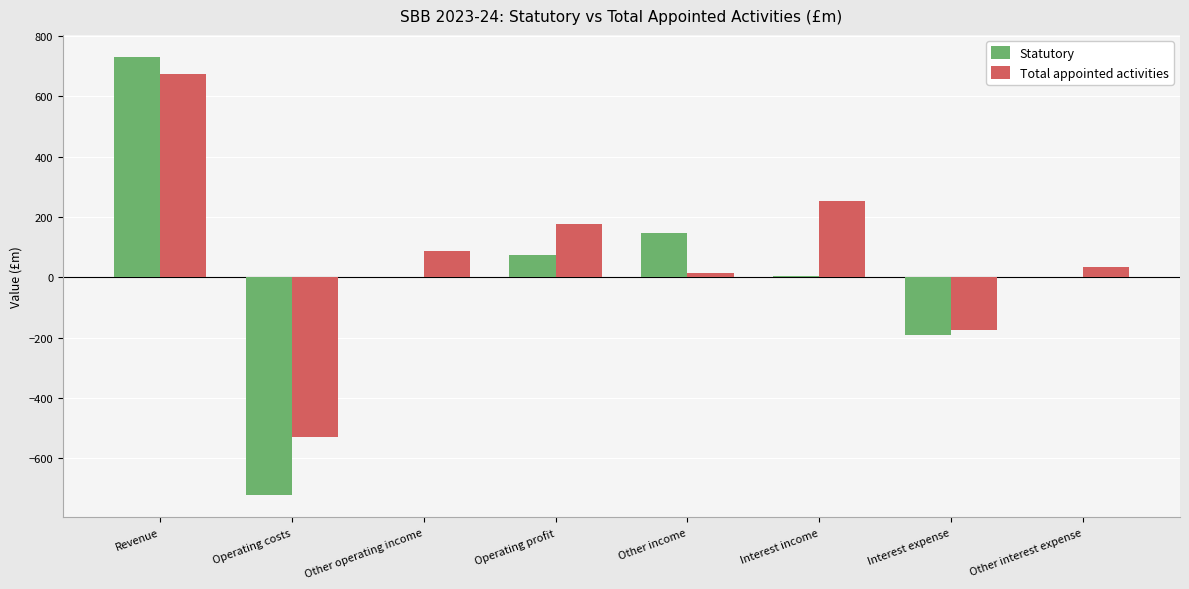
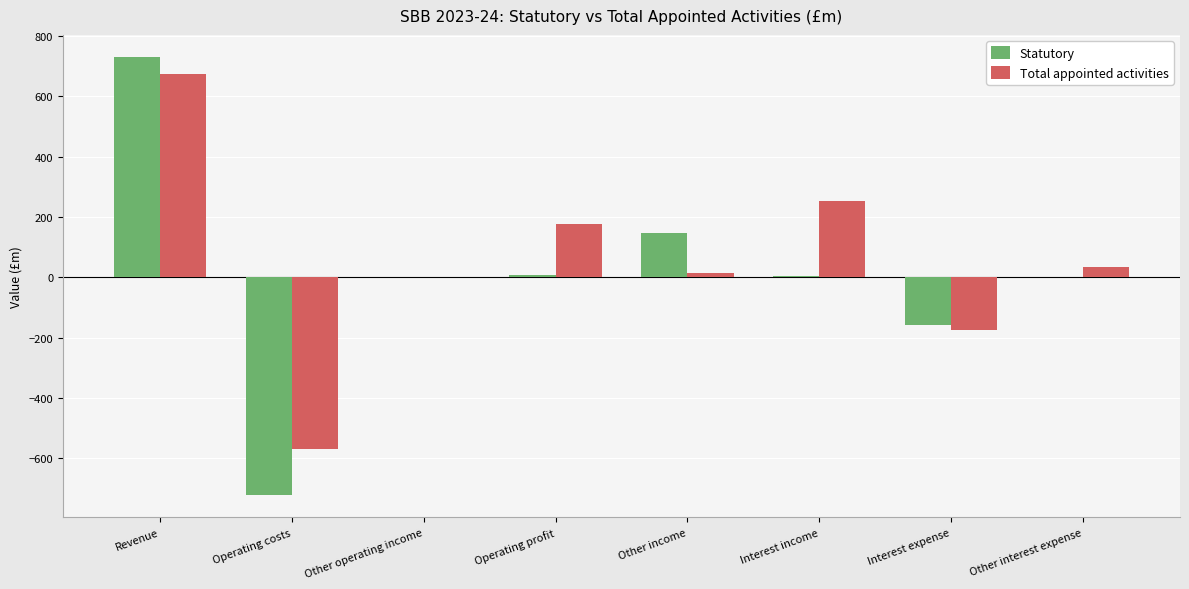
  {
    "Statutory": {
      "Revenue": 730,
      "Operating costs": -720,
      "Other operating income": 0,
-     "Operating profit": 70,
+     "Operating profit": 10,
      "Other income": 150,
-     "Interest expense": -190,
+     "Interest expense": -160,
      "Other interest expense": 0
    },
    "Total appointed activities": {
      "Revenue": 670,
-     "Operating costs": -530,
-     "Other operating income": 90,
+     "Operating costs": -570,
+     "Other operating income": 0,
      "Operating profit": 180,
      "Other income": 10,
      "Interest income": 250,
      "Interest expense": -170,
      "Other interest expense": 30
    }
  }
